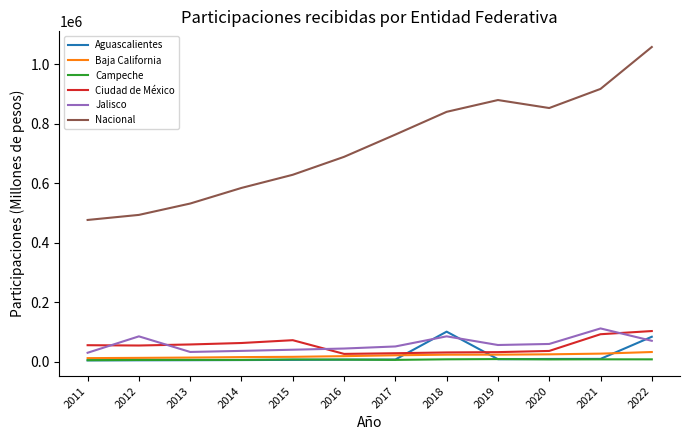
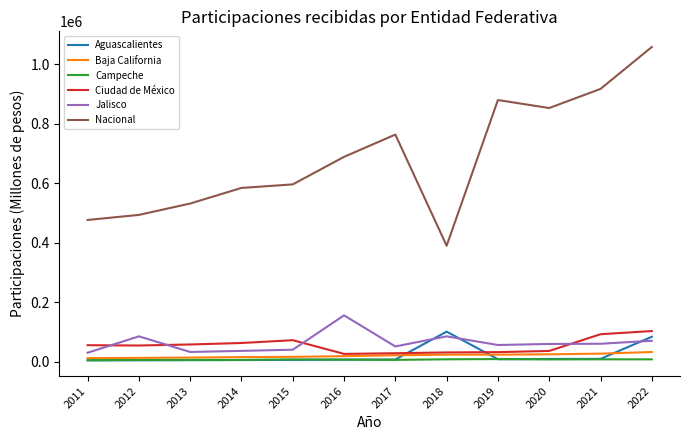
  {
    "Aguascalientes": {
      "2018": 100000,
      "2022": 80000
    },
    "Baja California": {
      "2014": 20000,
      "2015": 20000,
      "2020": 30000,
      "2021": 30000,
      "2022": 30000
    },
    "Campeche": {
      "2018": 10000,
      "2022": 10000
    },
    "Ciudad de México": {
      "2011": 60000,
      "2012": 60000,
      "2013": 60000,
      "2014": 60000,
      "2015": 70000,
      "2020": 40000,
      "2021": 90000,
      "2022": 100000
    },
    "Jalisco": {
      "2011": 30000,
      "2012": 90000,
      "2013": 30000,
      "2014": 40000,
      "2015": 40000,
-     "2016": 50000,
+     "2016": 160000,
      "2017": 50000,
      "2018": 90000,
      "2019": 60000,
      "2020": 60000,
-     "2021": 110000,
+     "2021": 60000,
      "2022": 70000
    },
    "Nacional": {
      "2011": 480000,
      "2012": 490000,
      "2013": 530000,
      "2014": 580000,
-     "2015": 630000,
+     "2015": 600000,
      "2016": 690000,
      "2017": 760000,
-     "2018": 840000,
+     "2018": 390000,
      "2019": 880000,
      "2020": 850000,
      "2021": 920000,
      "2022": 1060000
    }
  }
